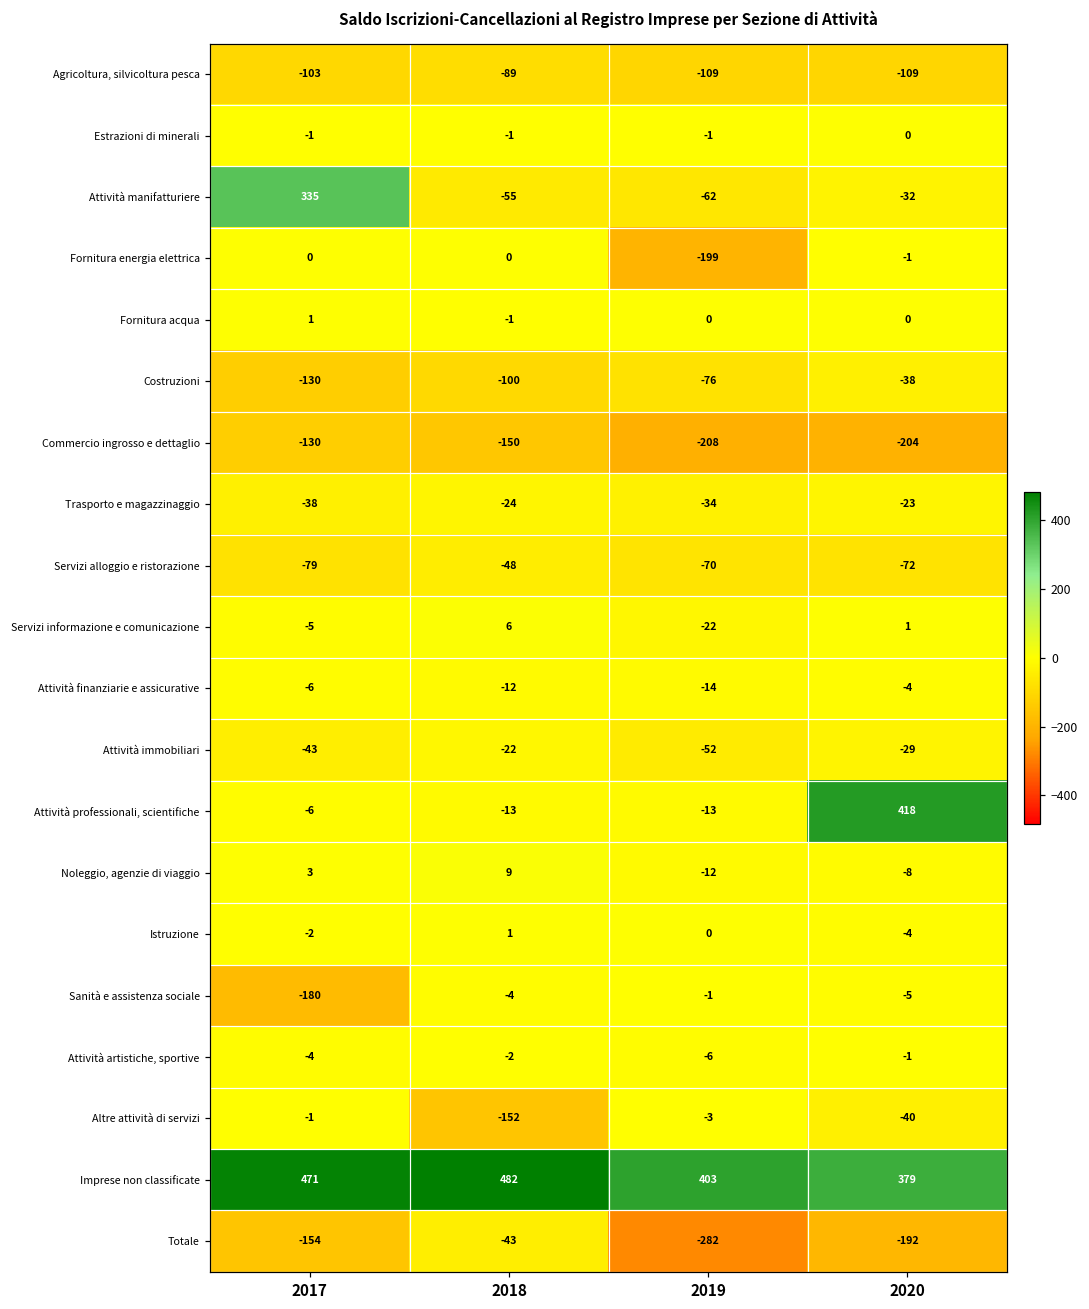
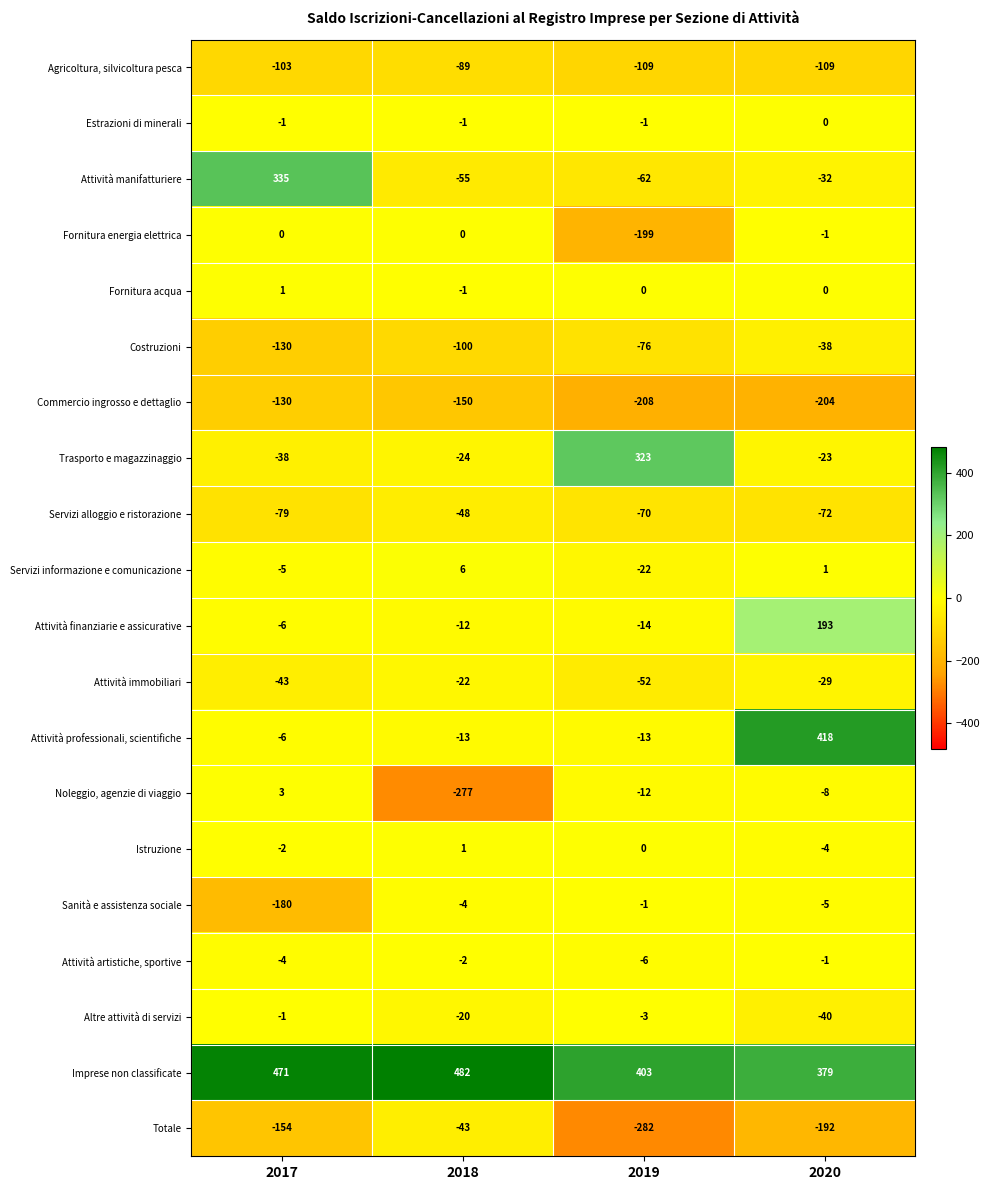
  {
    "Agricoltura, silvicoltura pesca": {
      "2017": -103,
      "2018": -89,
      "2019": -109,
      "2020": -109
    },
    "Estrazioni di minerali": {
      "2017": -1,
      "2018": -1,
      "2019": -1,
      "2020": 0
    },
    "Attività manifatturiere": {
      "2017": 335,
      "2018": -55,
      "2019": -62,
      "2020": -32
    },
    "Fornitura energia elettrica": {
      "2017": 0,
      "2018": 0,
      "2019": -199,
      "2020": -1
    },
    "Fornitura acqua": {
      "2017": 1,
      "2018": -1,
      "2019": 0,
      "2020": 0
    },
    "Costruzioni": {
      "2017": -130,
      "2018": -100,
      "2019": -76,
      "2020": -38
    },
    "Commercio ingrosso e dettaglio": {
      "2017": -130,
      "2018": -150,
      "2019": -208,
      "2020": -204
    },
    "Trasporto e magazzinaggio": {
      "2017": -38,
      "2018": -24,
-     "2019": -34,
+     "2019": 323,
      "2020": -23
    },
    "Servizi alloggio e ristorazione": {
      "2017": -79,
      "2018": -48,
      "2019": -70,
      "2020": -72
    },
    "Servizi informazione e comunicazione": {
      "2017": -5,
      "2018": 6,
      "2019": -22,
      "2020": 1
    },
    "Attività finanziarie e assicurative": {
      "2017": -6,
      "2018": -12,
      "2019": -14,
-     "2020": -4
+     "2020": 193
    },
    "Attività immobiliari": {
      "2017": -43,
      "2018": -22,
      "2019": -52,
      "2020": -29
    },
    "Attività professionali, scientifiche": {
      "2017": -6,
      "2018": -13,
      "2019": -13,
      "2020": 418
    },
    "Noleggio, agenzie di viaggio": {
      "2017": 3,
-     "2018": 9,
+     "2018": -277,
      "2019": -12,
      "2020": -8
    },
    "Istruzione": {
      "2017": -2,
      "2018": 1,
      "2019": 0,
      "2020": -4
    },
    "Sanità e assistenza sociale": {
      "2017": -180,
      "2018": -4,
      "2019": -1,
      "2020": -5
    },
    "Attività artistiche, sportive": {
      "2017": -4,
      "2018": -2,
      "2019": -6,
      "2020": -1
    },
    "Altre attività di servizi": {
      "2017": -1,
-     "2018": -152,
+     "2018": -20,
      "2019": -3,
      "2020": -40
    },
    "Imprese non classificate": {
      "2017": 471,
      "2018": 482,
      "2019": 403,
      "2020": 379
    },
    "Totale": {
      "2017": -154,
      "2018": -43,
      "2019": -282,
      "2020": -192
    }
  }
